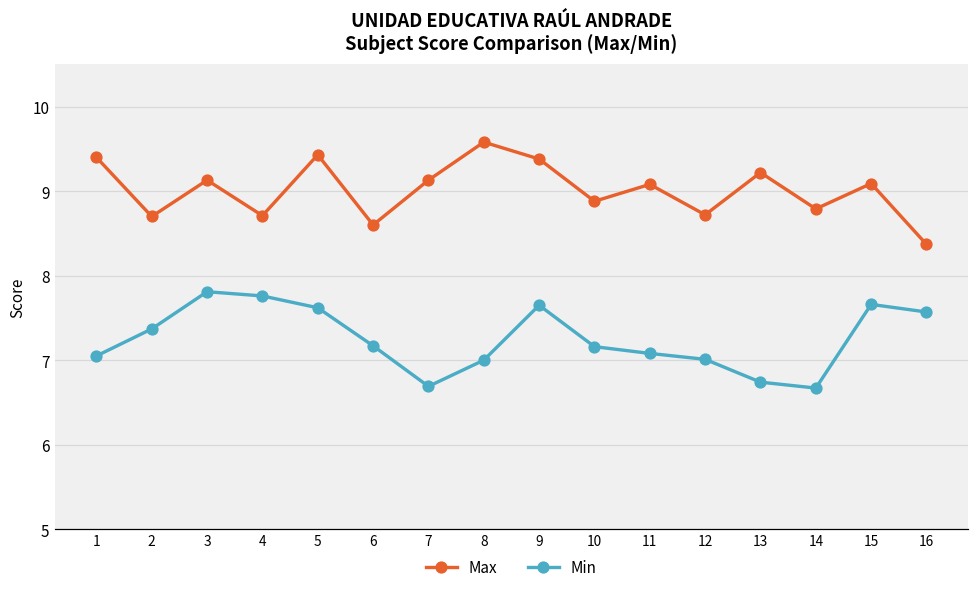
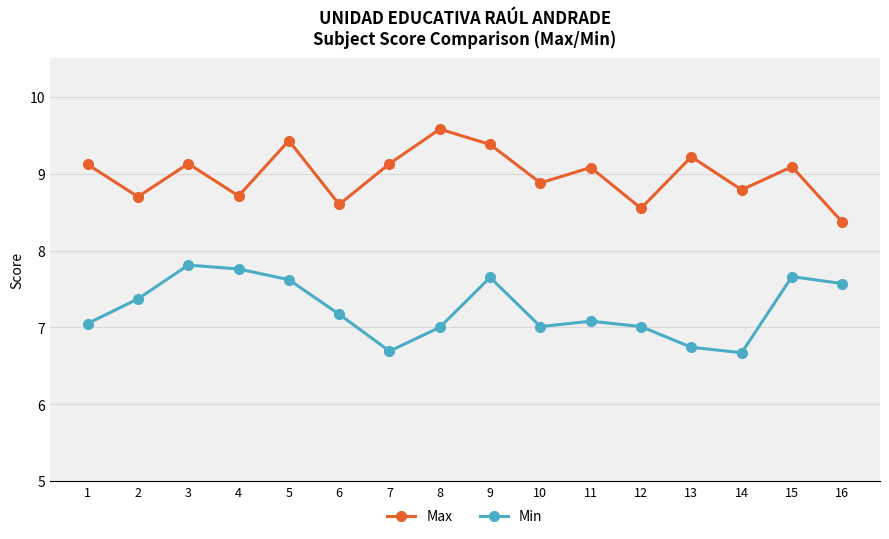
  {
    "Max": {
-     "1": 9.4,
+     "1": 9.1,
      "2": 8.7,
      "3": 9.1,
      "4": 8.7,
      "5": 9.4,
      "6": 8.6,
      "7": 9.1,
      "8": 9.6,
      "9": 9.4,
      "10": 8.9,
      "11": 9.1,
-     "12": 8.7,
+     "12": 8.6,
      "13": 9.2,
      "14": 8.8,
      "15": 9.1,
      "16": 8.4
    },
    "Min": {
      "1": 7.1,
      "2": 7.4,
      "3": 7.8,
      "4": 7.8,
      "5": 7.6,
      "6": 7.2,
      "7": 6.7,
      "8": 7.0,
      "9": 7.7,
-     "10": 7.2,
+     "10": 7.0,
      "11": 7.1,
      "12": 7.0,
      "13": 6.7,
      "14": 6.7,
      "15": 7.7,
      "16": 7.6
    }
  }
